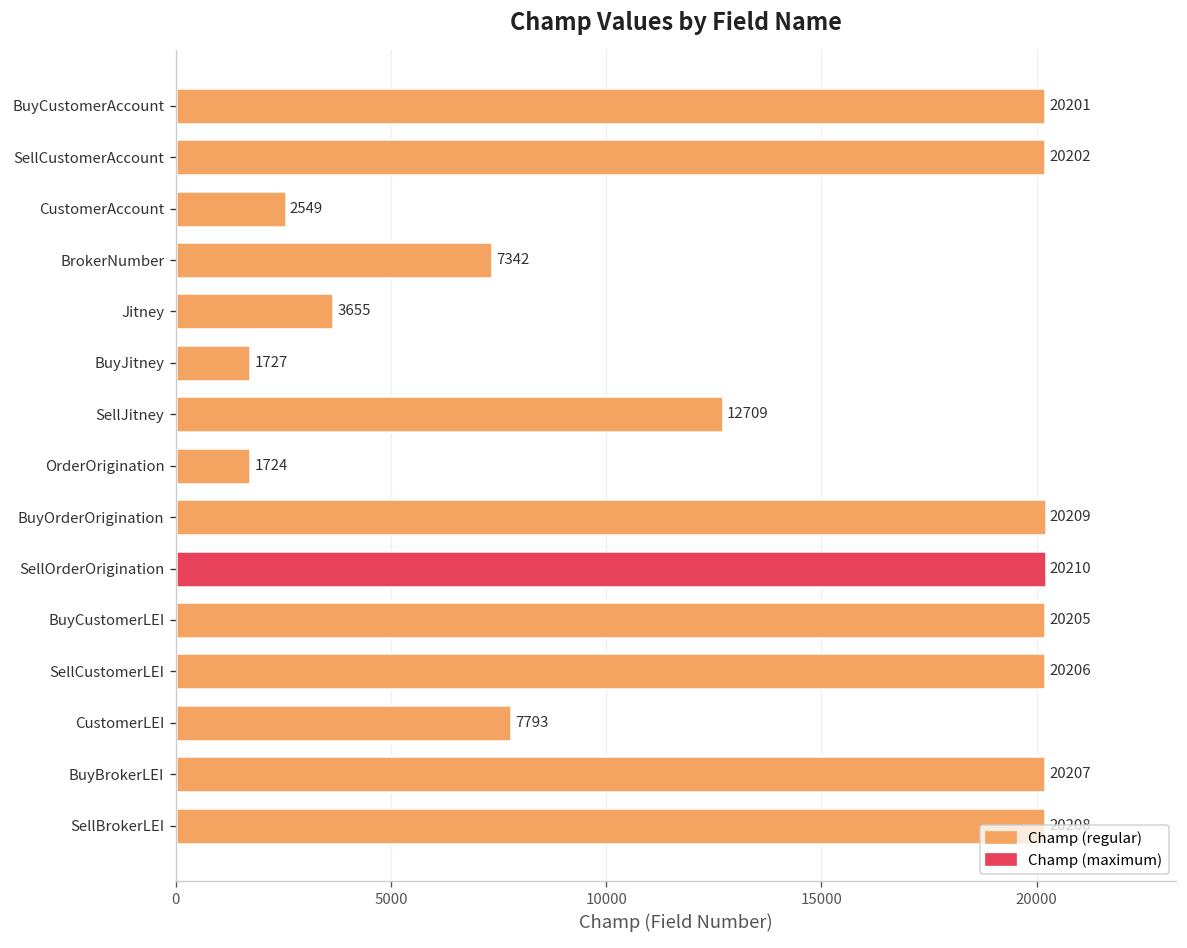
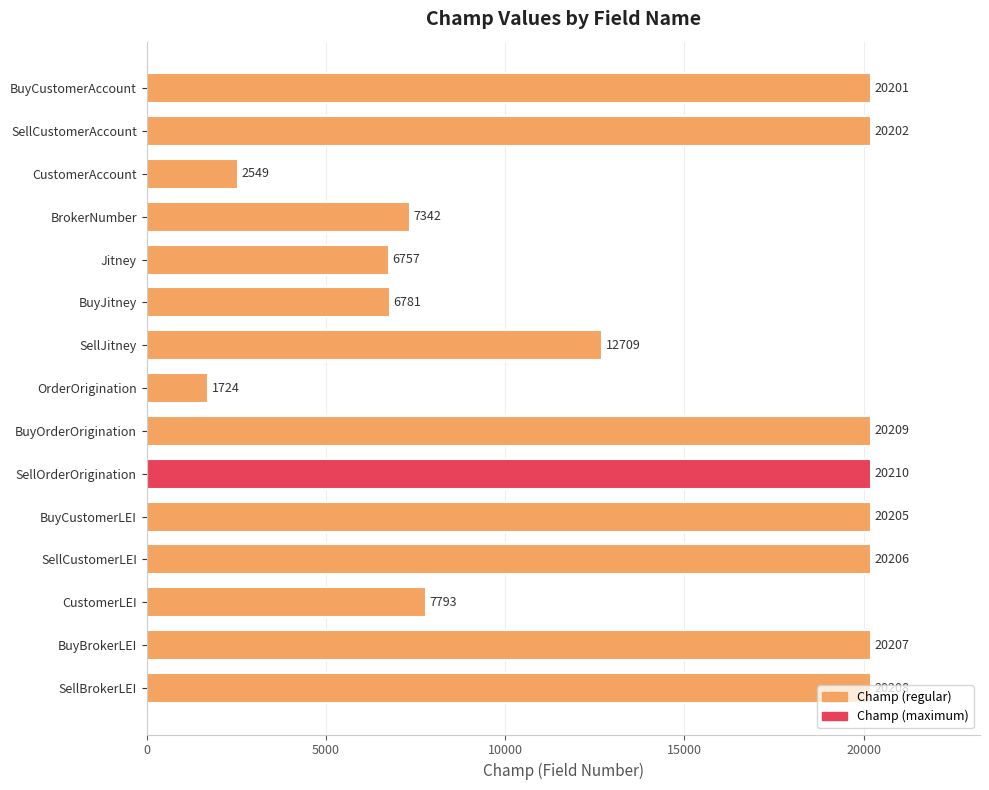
  {
    "BuyCustomerAccount": 20201,
    "SellCustomerAccount": 20202,
    "CustomerAccount": 2549,
    "BrokerNumber": 7342,
-   "Jitney": 3655,
-   "BuyJitney": 1727,
+   "Jitney": 6757,
+   "BuyJitney": 6781,
    "SellJitney": 12709,
    "OrderOrigination": 1724,
    "BuyOrderOrigination": 20209,
    "SellOrderOrigination": 20210,
    "BuyCustomerLEI": 20205,
    "SellCustomerLEI": 20206,
    "CustomerLEI": 7793,
    "BuyBrokerLEI": 20207
  }
